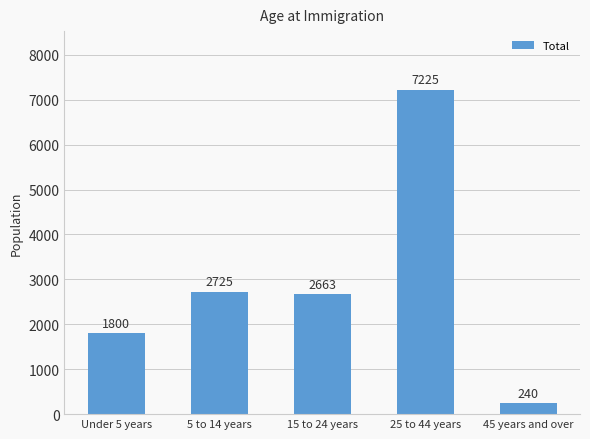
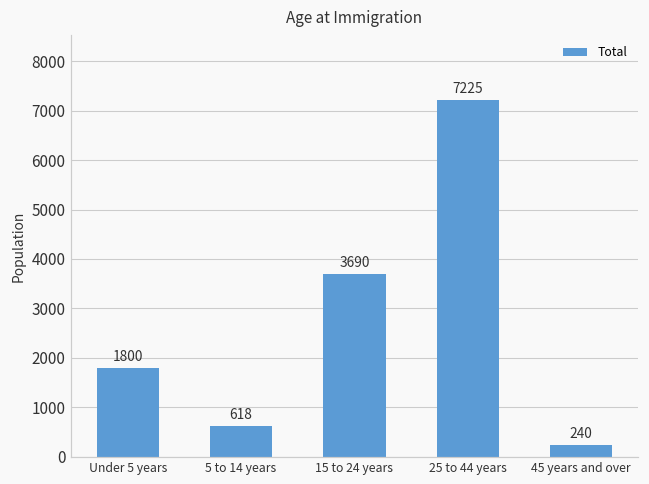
  {
    "Under 5 years": 1800,
-   "5 to 14 years": 2725,
-   "15 to 24 years": 2663,
+   "5 to 14 years": 618,
+   "15 to 24 years": 3690,
    "25 to 44 years": 7225,
    "45 years and over": 240
  }
